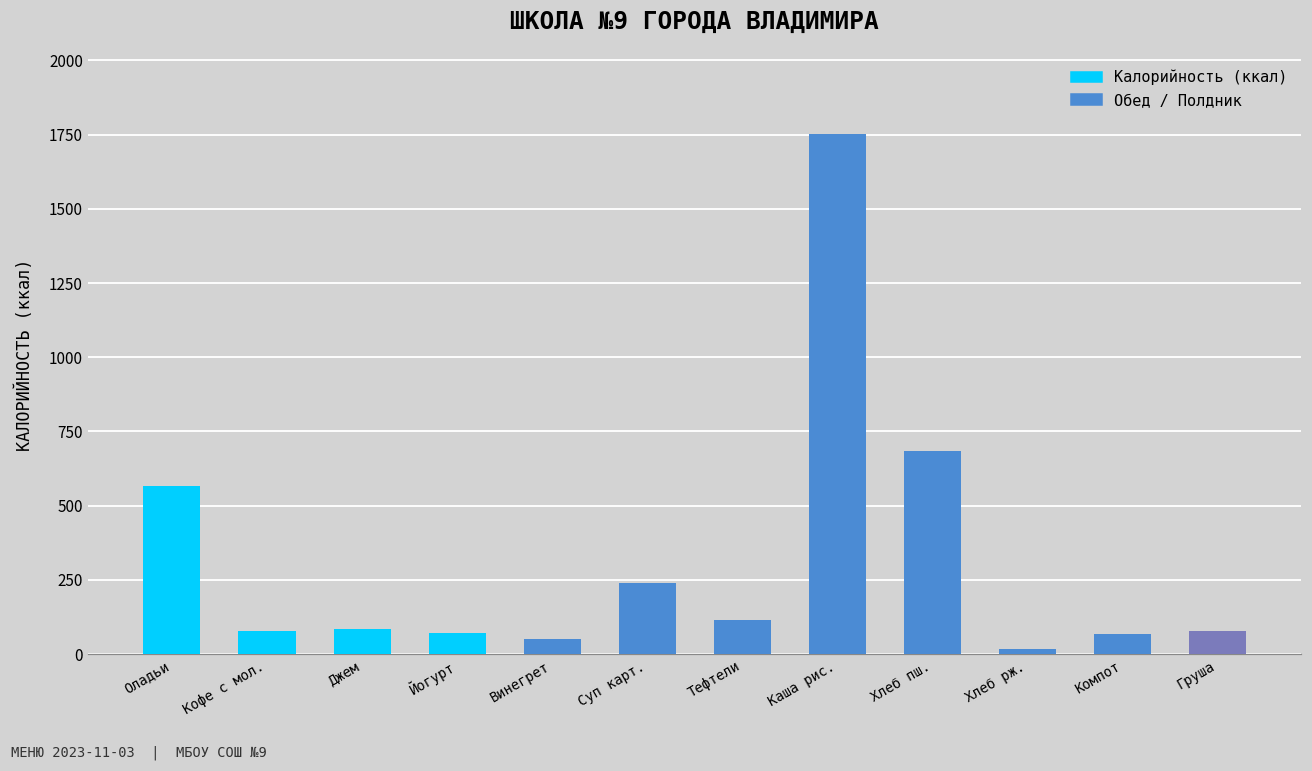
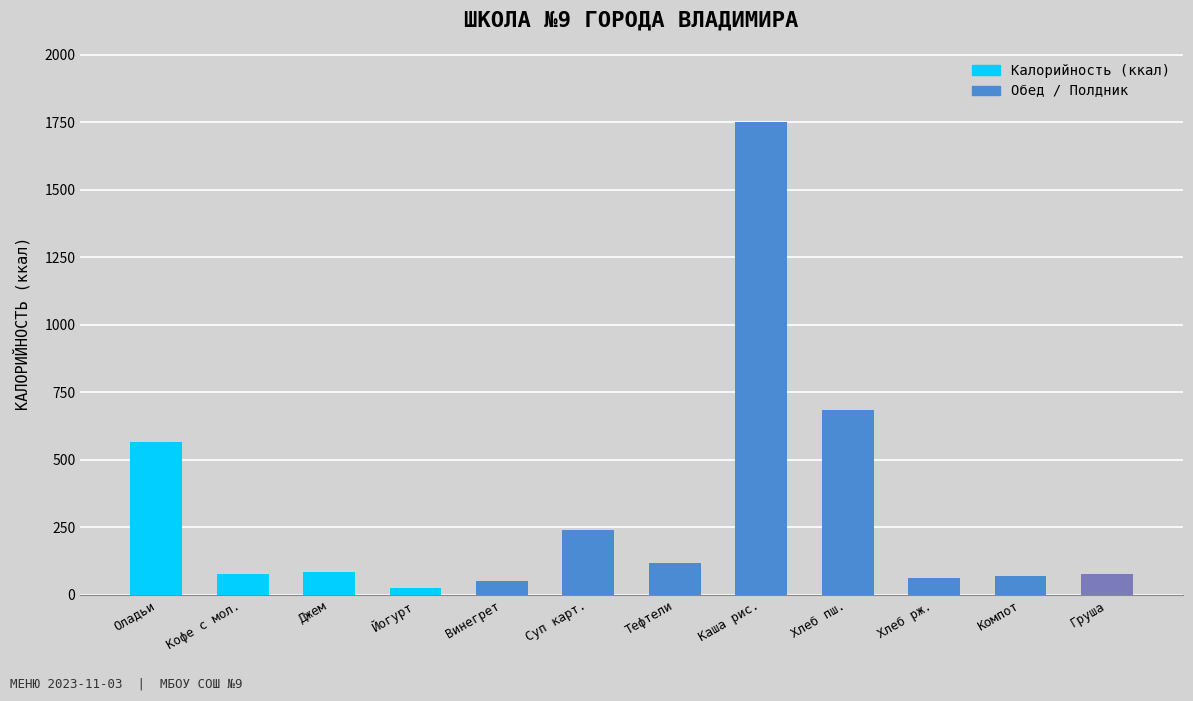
  {
    "Оладьи": 570,
    "Кофе с мол.": 80,
    "Джем": 80,
-   "Йогурт": 70,
+   "Йогурт": 30,
    "Винегрет": 50,
    "Суп карт.": 240,
    "Тефтели": 120,
    "Каша рис.": 1750,
    "Хлеб пш.": 680,
-   "Хлеб рж.": 20,
+   "Хлеб рж.": 60,
    "Компот": 70,
    "Груша": 80
  }
